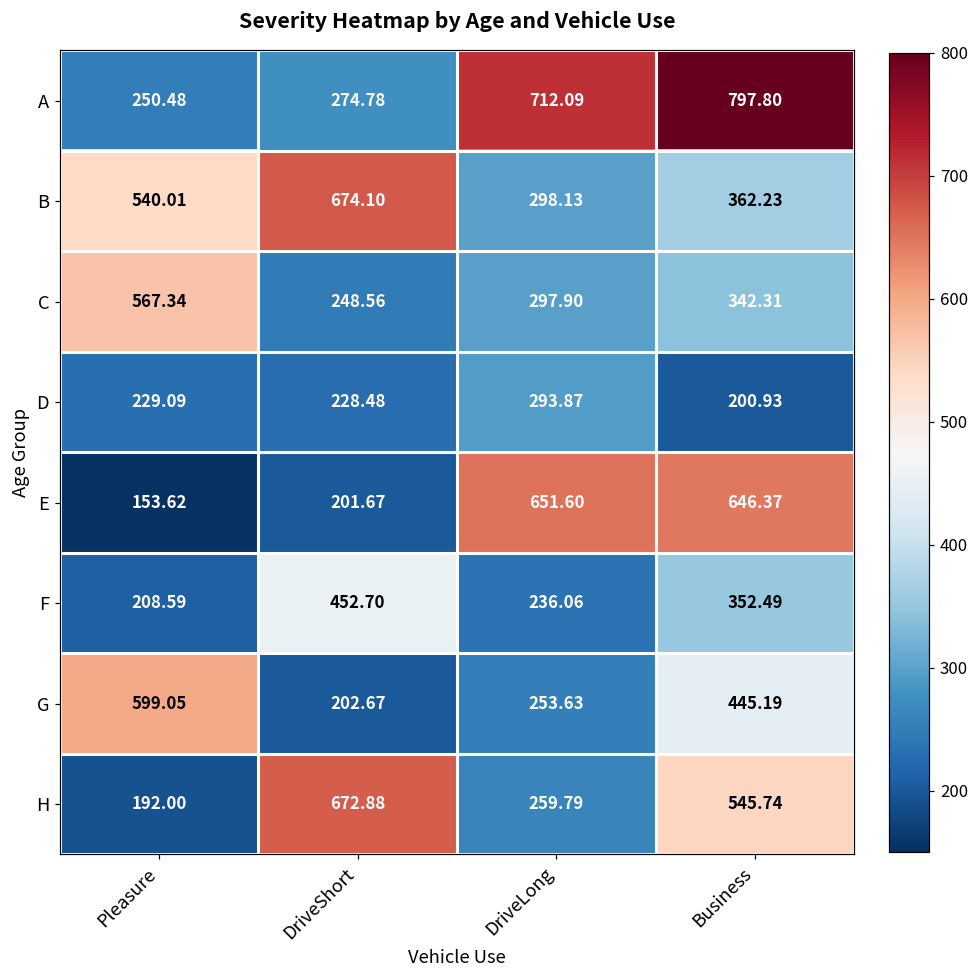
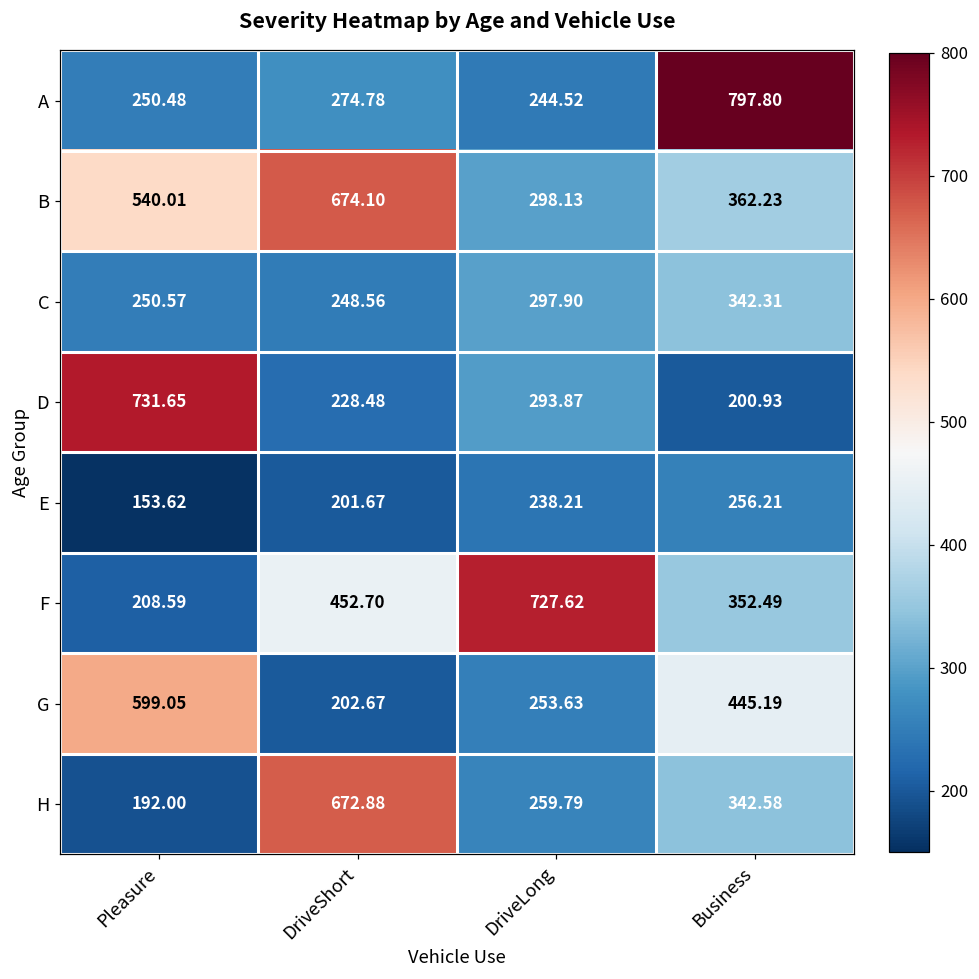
  {
    "A": {
      "Pleasure": 250.48,
      "DriveShort": 274.78,
-     "DriveLong": 712.09,
+     "DriveLong": 244.52,
      "Business": 797.80
    },
    "B": {
      "Pleasure": 540.01,
      "DriveShort": 674.10,
      "DriveLong": 298.13,
      "Business": 362.23
    },
    "C": {
-     "Pleasure": 567.34,
+     "Pleasure": 250.57,
      "DriveShort": 248.56,
      "DriveLong": 297.90,
      "Business": 342.31
    },
    "D": {
-     "Pleasure": 229.09,
+     "Pleasure": 731.65,
      "DriveShort": 228.48,
      "DriveLong": 293.87,
      "Business": 200.93
    },
    "E": {
      "Pleasure": 153.62,
      "DriveShort": 201.67,
-     "DriveLong": 651.60,
-     "Business": 646.37
+     "DriveLong": 238.21,
+     "Business": 256.21
    },
    "F": {
      "Pleasure": 208.59,
      "DriveShort": 452.70,
-     "DriveLong": 236.06,
+     "DriveLong": 727.62,
      "Business": 352.49
    },
    "G": {
      "Pleasure": 599.05,
      "DriveShort": 202.67,
      "DriveLong": 253.63,
      "Business": 445.19
    },
    "H": {
      "Pleasure": 192.00,
      "DriveShort": 672.88,
      "DriveLong": 259.79,
-     "Business": 545.74
+     "Business": 342.58
    }
  }
